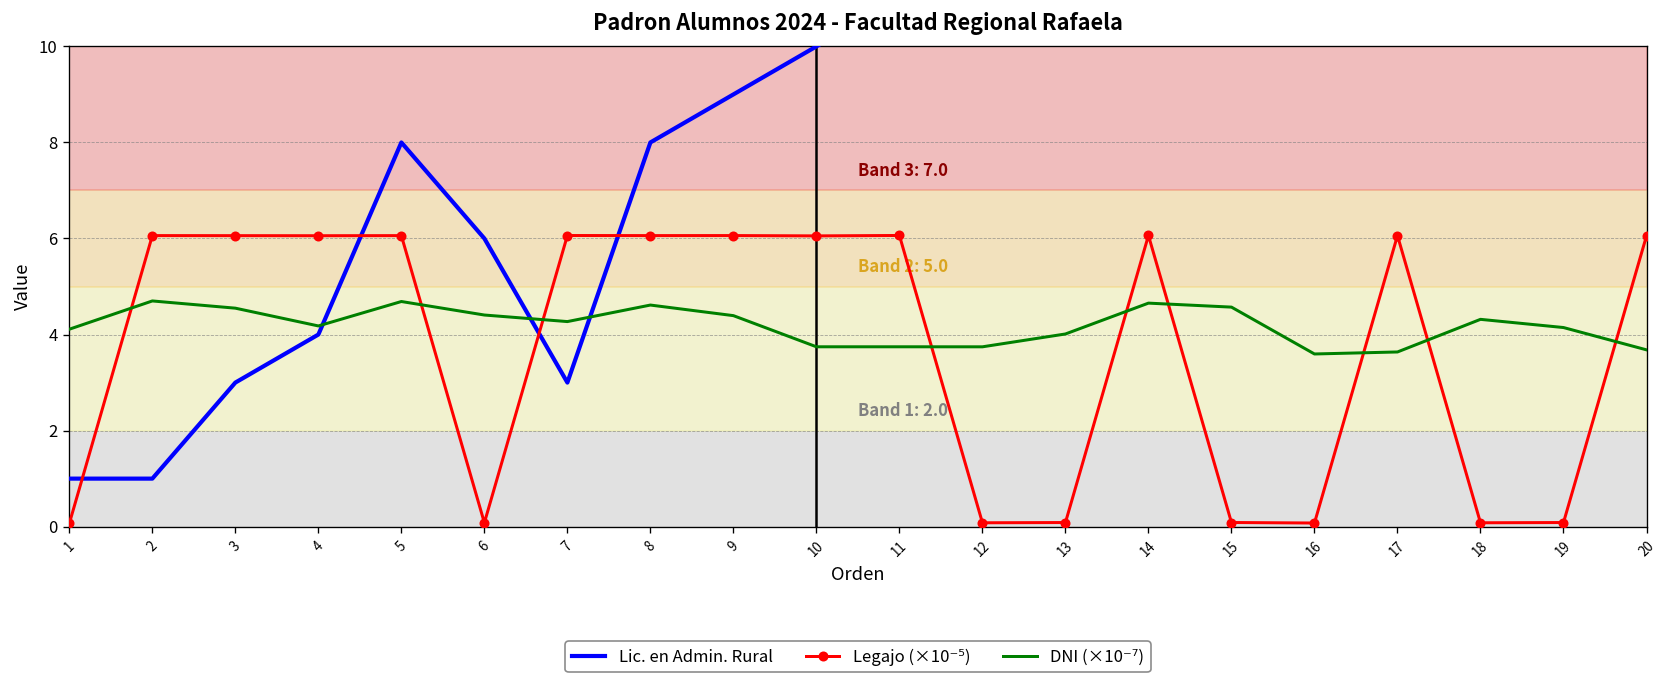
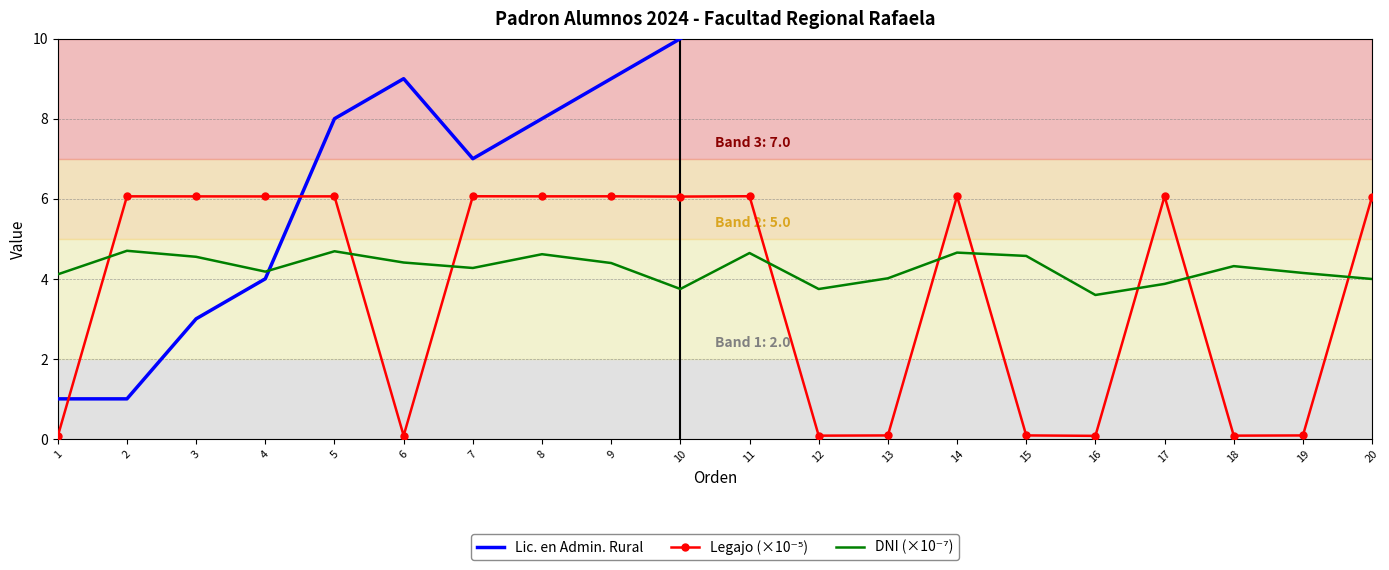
  {
    "Lic. en Admin. Rural": {
      "1": 1,
      "2": 1,
      "3": 3,
      "4": 4,
      "5": 8,
-     "6": 6,
-     "7": 3,
+     "6": 9,
+     "7": 7,
      "8": 8,
      "9": 9,
      "10": 10
    },
    "Legajo (×10⁻⁵)": {
      "1": 0.1,
      "2": 6.1,
      "3": 6.1,
      "4": 6.1,
      "5": 6.1,
      "6": 0.1,
      "7": 6.1,
      "8": 6.1,
      "9": 6.1,
      "10": 6.1,
      "12": 0.1,
      "13": 0.1,
      "14": 6.1,
      "15": 0.1,
      "16": 0.1,
      "17": 6.1,
      "18": 0.1,
      "19": 0.1,
      "20": 6.1
    },
    "DNI (×10⁻⁷)": {
      "1": 4.1,
      "2": 4.7,
      "3": 4.5,
      "4": 4.2,
      "5": 4.7,
      "6": 4.4,
      "7": 4.3,
      "8": 4.6,
      "9": 4.4,
      "10": 3.7,
-     "11": 3.7,
+     "11": 4.6,
      "12": 3.7,
      "13": 4.0,
      "14": 4.7,
      "15": 4.6,
      "16": 3.6,
-     "17": 3.6,
+     "17": 3.9,
      "18": 4.3,
      "19": 4.1,
-     "20": 3.7
+     "20": 4.0
    }
  }
